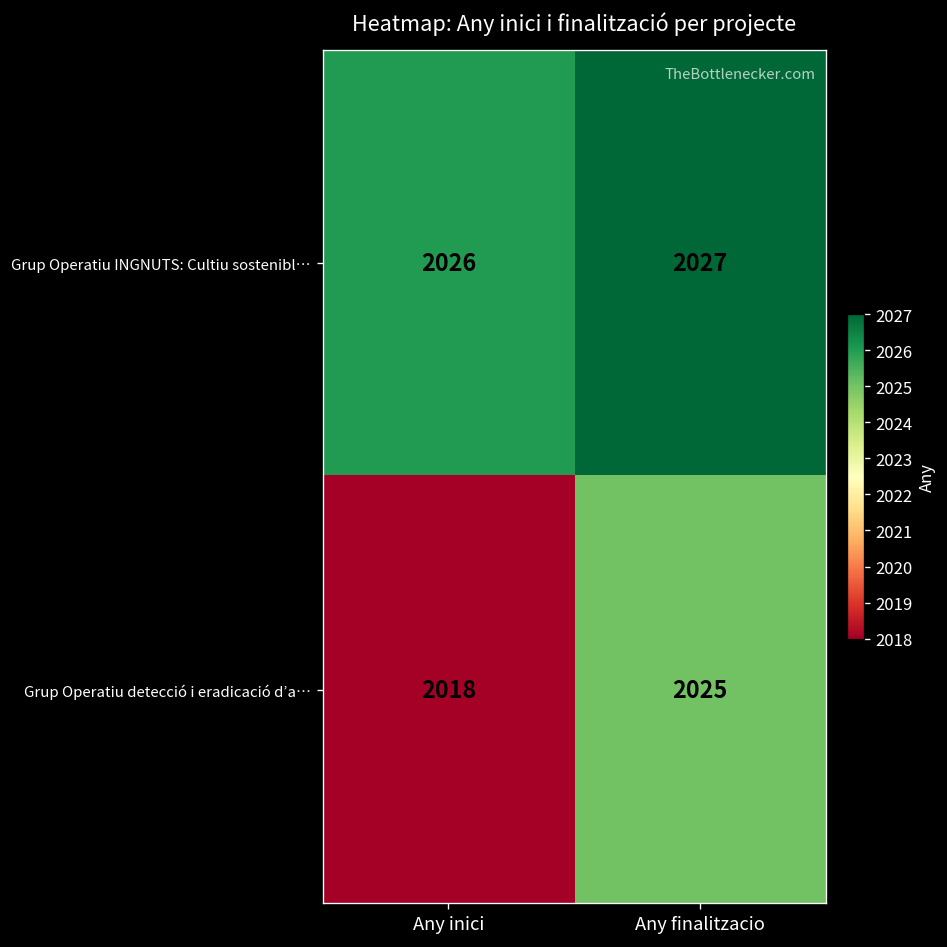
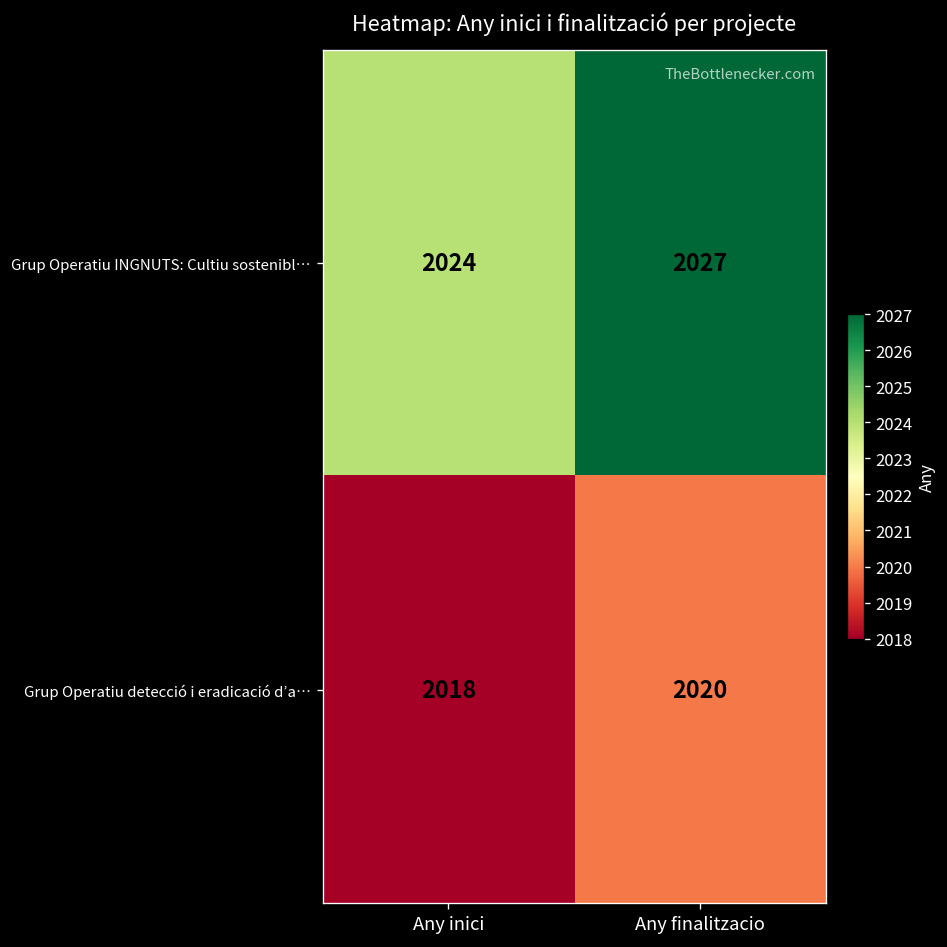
  {
    "Grup Operatiu INGNUTS: Cultiu sostenibl…": {
-     "Any inici": 2026
+     "Any inici": 2024
    },
    "Grup Operatiu detecció i eradicació d’a…": {
      "Any inici": 2018,
-     "Any finalitzacio": 2025
+     "Any finalitzacio": 2020
    }
  }
